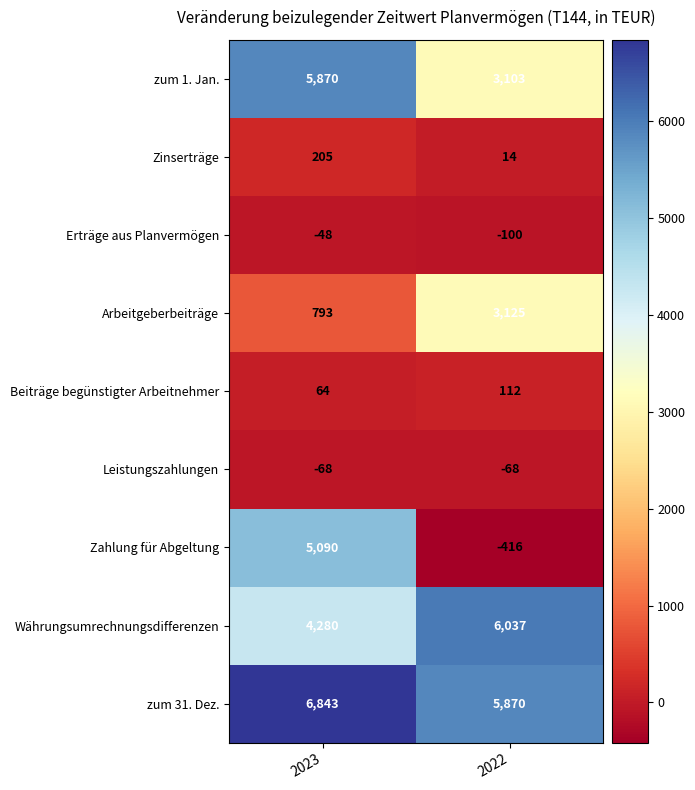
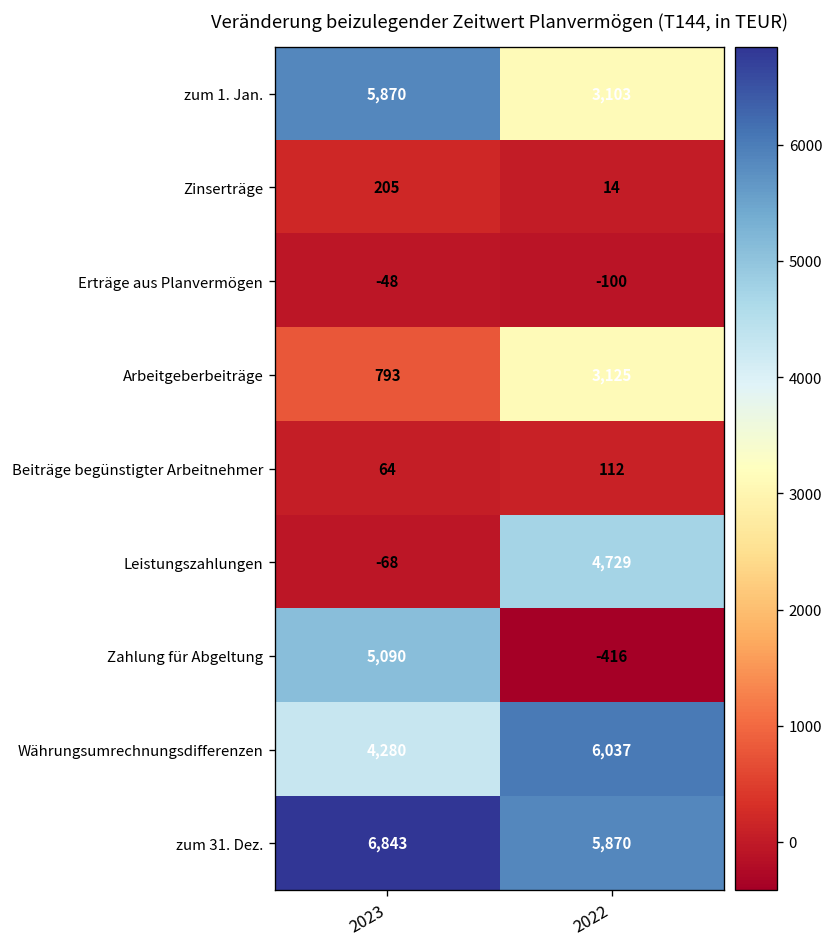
  {
    "zum 1. Jan.": {
      "2023": "5,870",
      "2022": "3,103"
    },
    "Zinserträge": {
      "2023": "205",
      "2022": "14"
    },
    "Erträge aus Planvermögen": {
      "2023": "-48",
      "2022": "-100"
    },
    "Arbeitgeberbeiträge": {
      "2023": "793",
      "2022": "3,125"
    },
    "Beiträge begünstigter Arbeitnehmer": {
      "2023": "64",
      "2022": "112"
    },
    "Leistungszahlungen": {
      "2023": "-68",
-     "2022": "-68"
+     "2022": "4,729"
    },
    "Zahlung für Abgeltung": {
      "2023": "5,090",
      "2022": "-416"
    },
    "Währungsumrechnungsdifferenzen": {
      "2023": "4,280",
      "2022": "6,037"
    },
    "zum 31. Dez.": {
      "2023": "6,843",
      "2022": "5,870"
    }
  }
